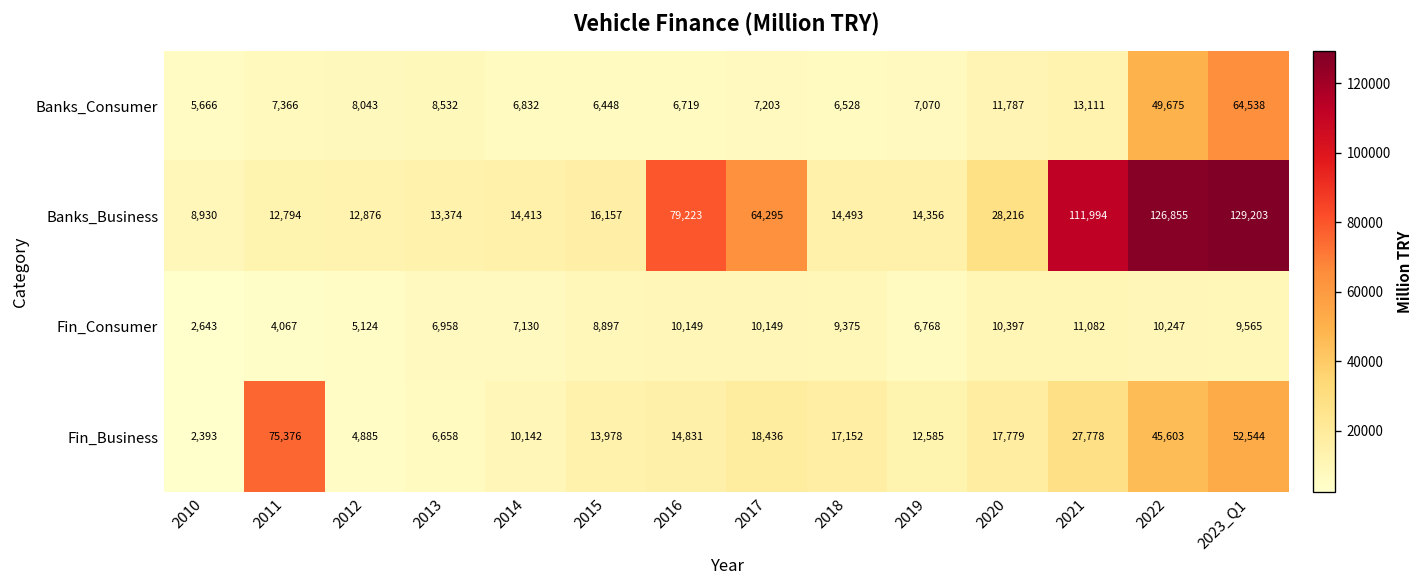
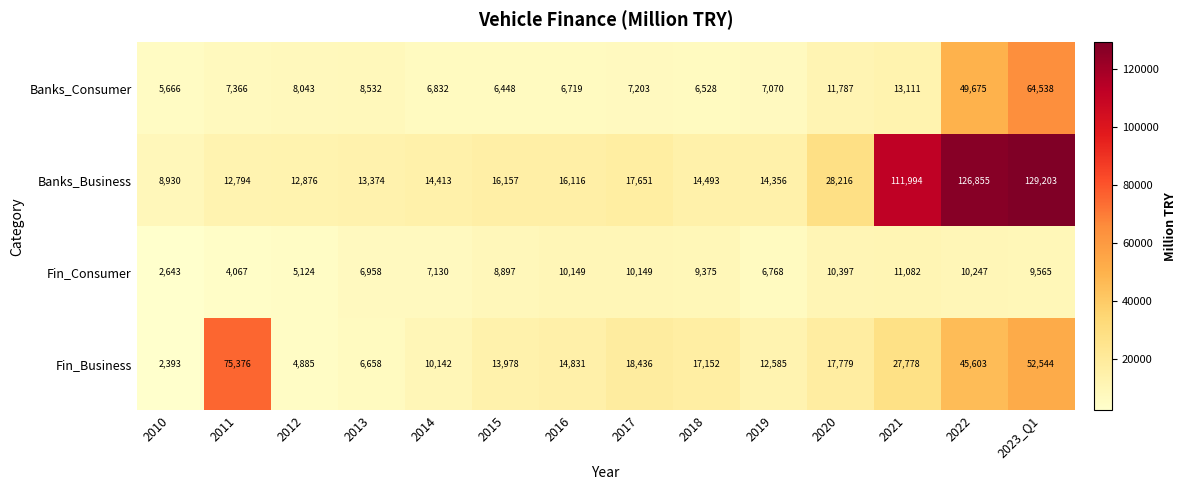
  {
    "Banks_Consumer": {
      "2010": "5,666",
      "2011": "7,366",
      "2012": "8,043",
      "2013": "8,532",
      "2014": "6,832",
      "2015": "6,448",
      "2016": "6,719",
      "2017": "7,203",
      "2018": "6,528",
      "2019": "7,070",
      "2020": "11,787",
      "2021": "13,111",
      "2022": "49,675",
      "2023_Q1": "64,538"
    },
    "Banks_Business": {
      "2010": "8,930",
      "2011": "12,794",
      "2012": "12,876",
      "2013": "13,374",
      "2014": "14,413",
      "2015": "16,157",
-     "2016": "79,223",
-     "2017": "64,295",
+     "2016": "16,116",
+     "2017": "17,651",
      "2018": "14,493",
      "2019": "14,356",
      "2020": "28,216",
      "2021": "111,994",
      "2022": "126,855",
      "2023_Q1": "129,203"
    },
    "Fin_Consumer": {
      "2010": "2,643",
      "2011": "4,067",
      "2012": "5,124",
      "2013": "6,958",
      "2014": "7,130",
      "2015": "8,897",
      "2016": "10,149",
      "2017": "10,149",
      "2018": "9,375",
      "2019": "6,768",
      "2020": "10,397",
      "2021": "11,082",
      "2022": "10,247",
      "2023_Q1": "9,565"
    },
    "Fin_Business": {
      "2010": "2,393",
      "2011": "75,376",
      "2012": "4,885",
      "2013": "6,658",
      "2014": "10,142",
      "2015": "13,978",
      "2016": "14,831",
      "2017": "18,436",
      "2018": "17,152",
      "2019": "12,585",
      "2020": "17,779",
      "2021": "27,778",
      "2022": "45,603",
      "2023_Q1": "52,544"
    }
  }
